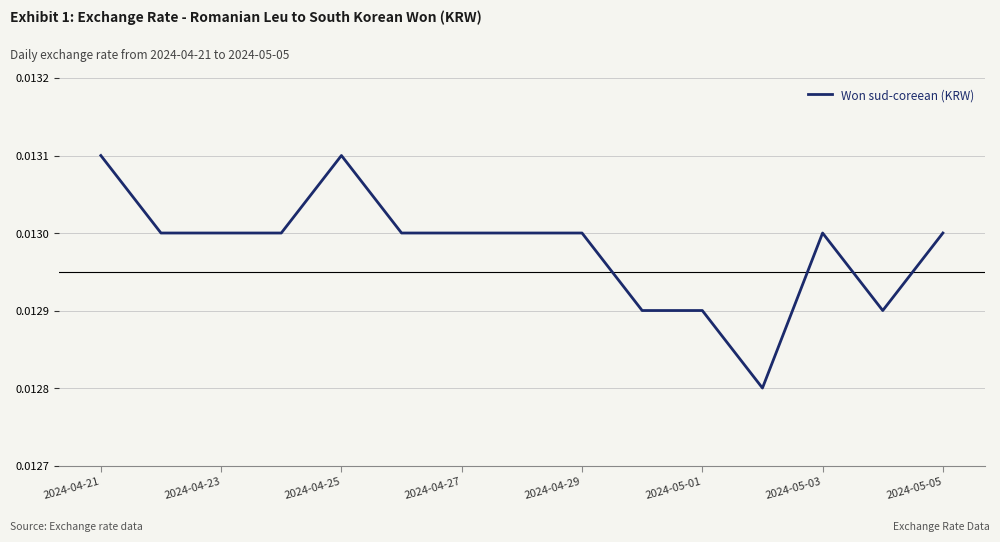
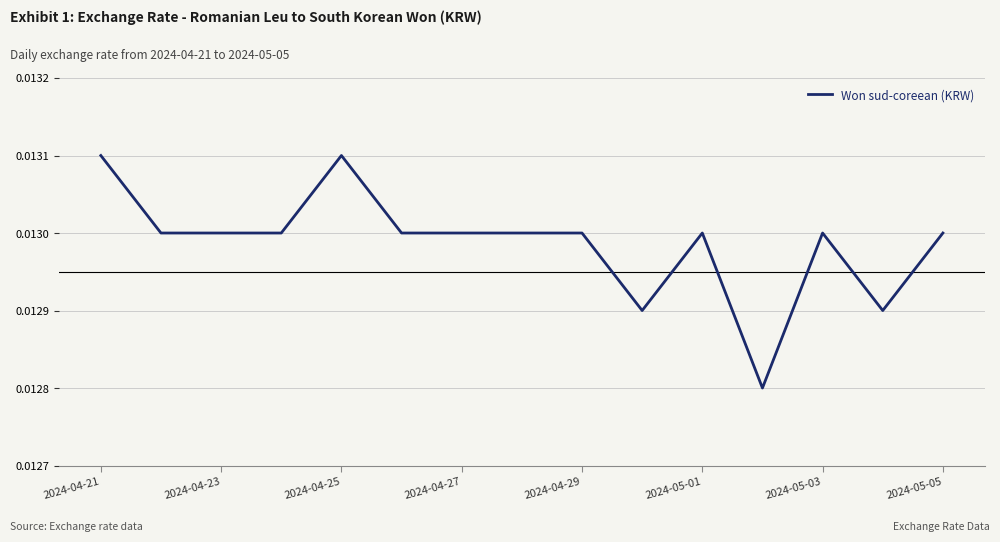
  {
    "2024-04-21": 0.0131,
    "2024-04-23": 0.0130,
    "2024-04-25": 0.0131,
    "2024-04-27": 0.0130,
    "2024-04-29": 0.0130,
-   "2024-05-01": 0.0129,
+   "2024-05-01": 0.0130,
    "2024-05-03": 0.0130,
    "2024-05-05": 0.0130
  }
